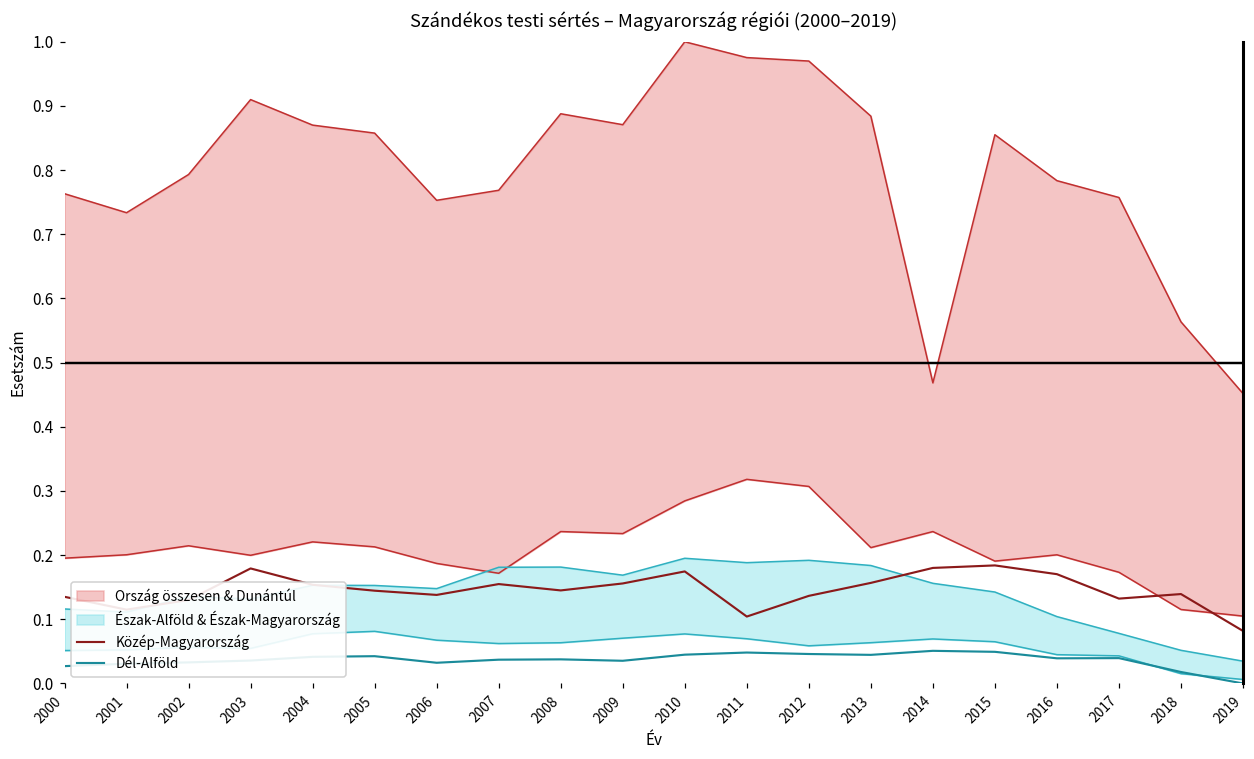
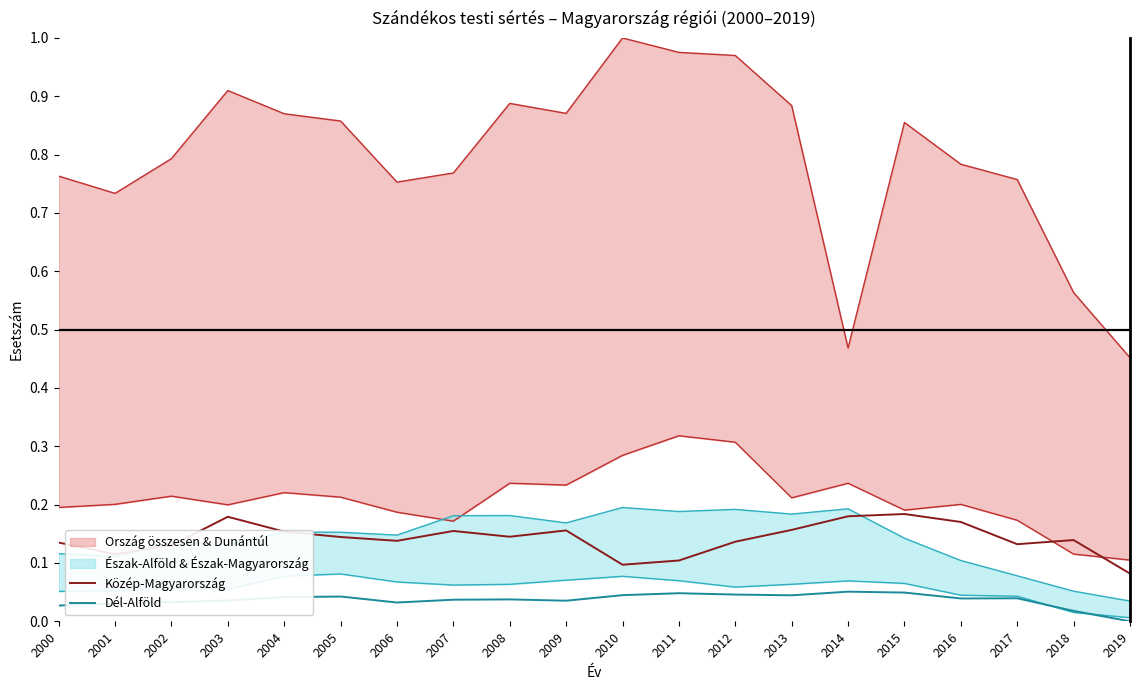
  {
    "Ország összesen & Dunántúl": {
      "2000": 0.76,
      "2001": 0.73,
      "2002": 0.79,
      "2003": 0.91,
      "2004": 0.87,
      "2005": 0.86,
      "2006": 0.75,
      "2007": 0.77,
      "2008": 0.89,
      "2009": 0.87,
      "2010": 1.00,
      "2011": 0.98,
      "2012": 0.97,
      "2013": 0.88,
      "2014": 0.47,
      "2015": 0.86,
      "2016": 0.78,
      "2017": 0.76,
      "2018": 0.56,
      "2019": 0.45
    },
    "Észak-Alföld & Észak-Magyarország": {
      "2000": 0.12,
      "2005": 0.15,
      "2006": 0.15,
      "2007": 0.18,
      "2008": 0.18,
      "2009": 0.17,
      "2010": 0.20,
      "2011": 0.19,
      "2012": 0.19,
      "2013": 0.18,
-     "2014": 0.16,
+     "2014": 0.19,
      "2015": 0.14,
      "2016": 0.10,
      "2017": 0.08,
      "2018": 0.05,
      "2019": 0.03
    },
    "Közép-Magyarország": {
      "2000": 0.14,
      "2003": 0.18,
      "2005": 0.14,
      "2006": 0.14,
      "2007": 0.15,
      "2008": 0.14,
      "2009": 0.16,
-     "2010": 0.17,
+     "2010": 0.10,
      "2011": 0.10,
      "2012": 0.14,
      "2013": 0.16,
      "2014": 0.18,
      "2015": 0.18,
      "2016": 0.17,
      "2017": 0.13,
      "2018": 0.14,
      "2019": 0.08
    }
  }
